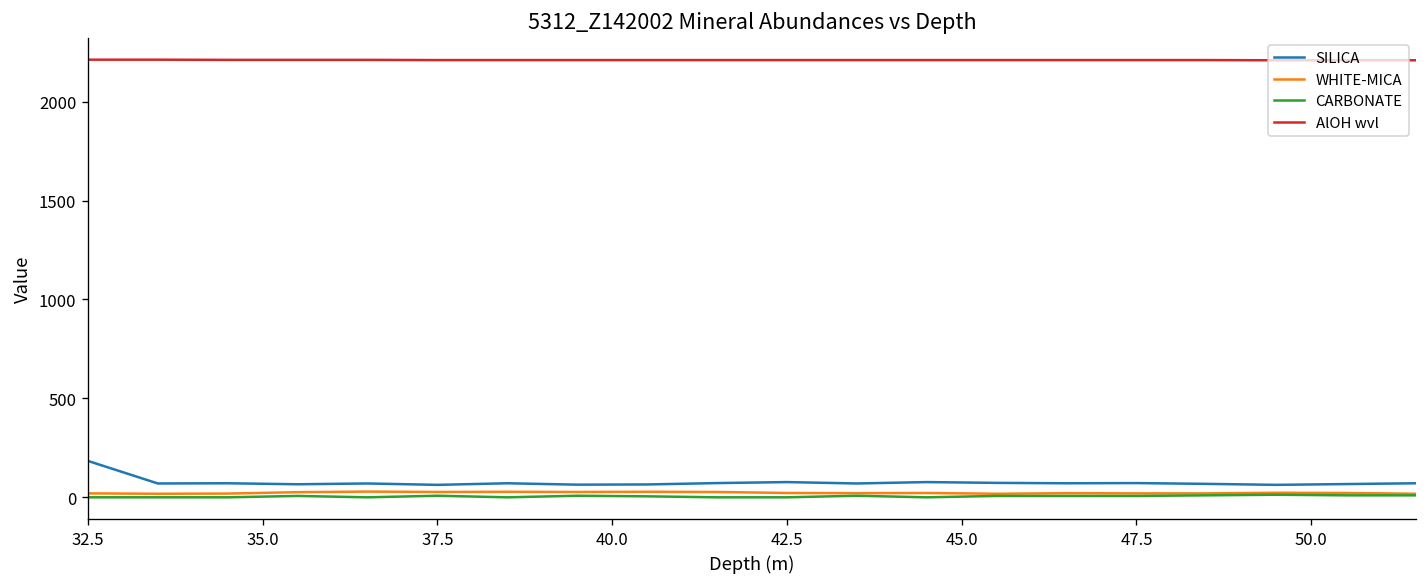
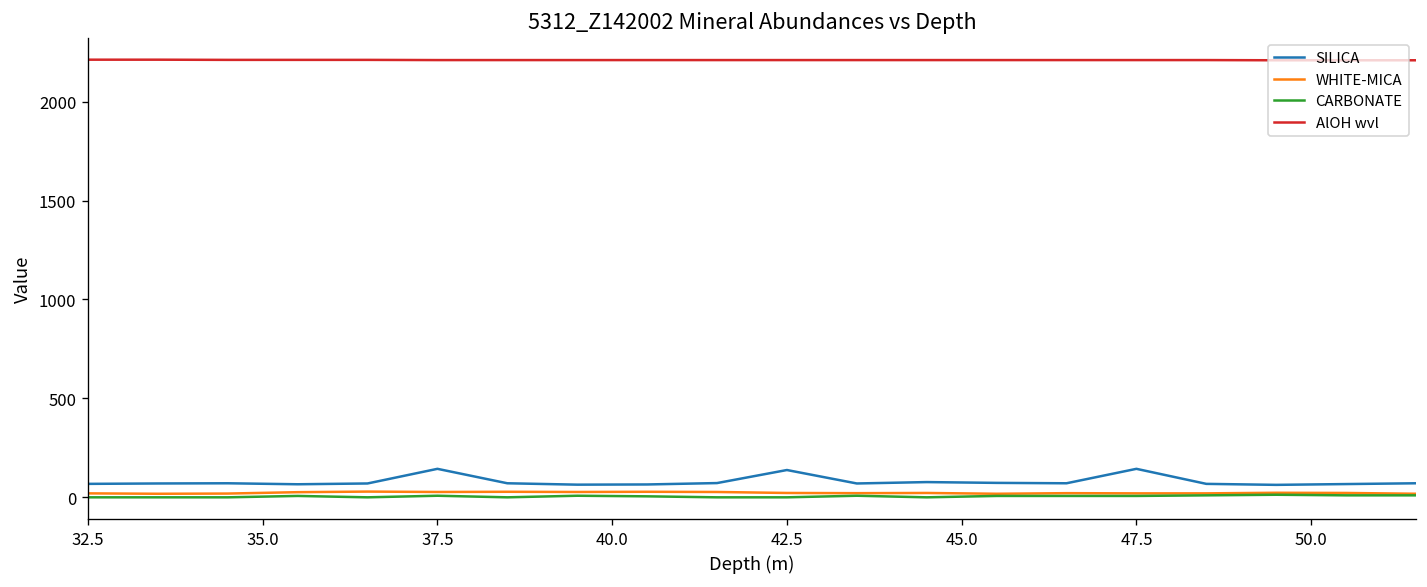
  {
    "SILICA": {
-     "32.5": 180,
-     "37.5": 60,
-     "42.5": 80,
-     "47.5": 70
+     "32.5": 70,
+     "37.5": 140,
+     "42.5": 140,
+     "47.5": 140
    },
    "WHITE-MICA": {
      "32.5": 20,
      "37.5": 30,
      "42.5": 20
    },
    "CARBONATE": {
      "32.5": 0,
      "37.5": 10,
      "42.5": 0
    },
    "AlOH wvl": {
      "32.5": 2210,
      "37.5": 2210,
      "42.5": 2210,
      "47.5": 2210
    }
  }
